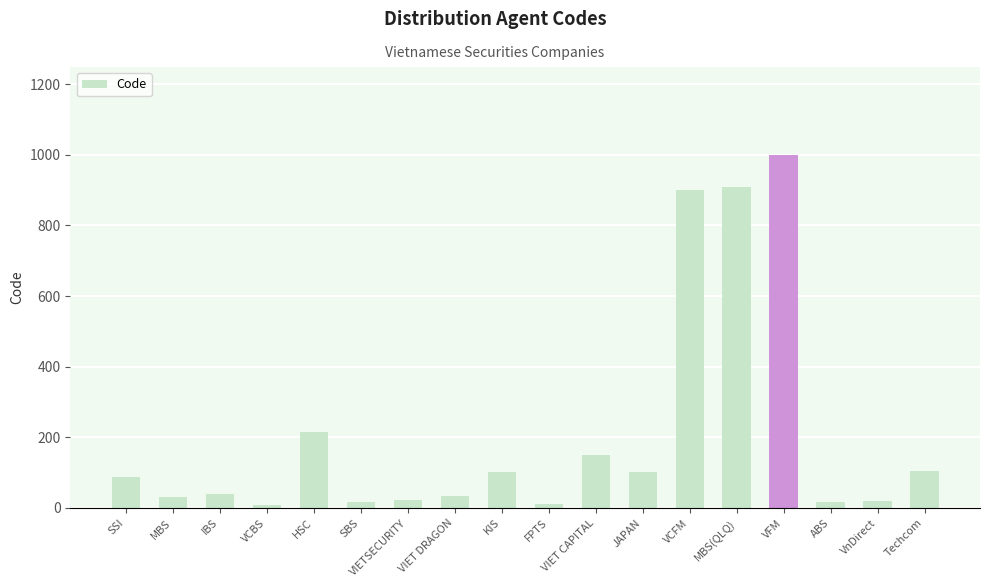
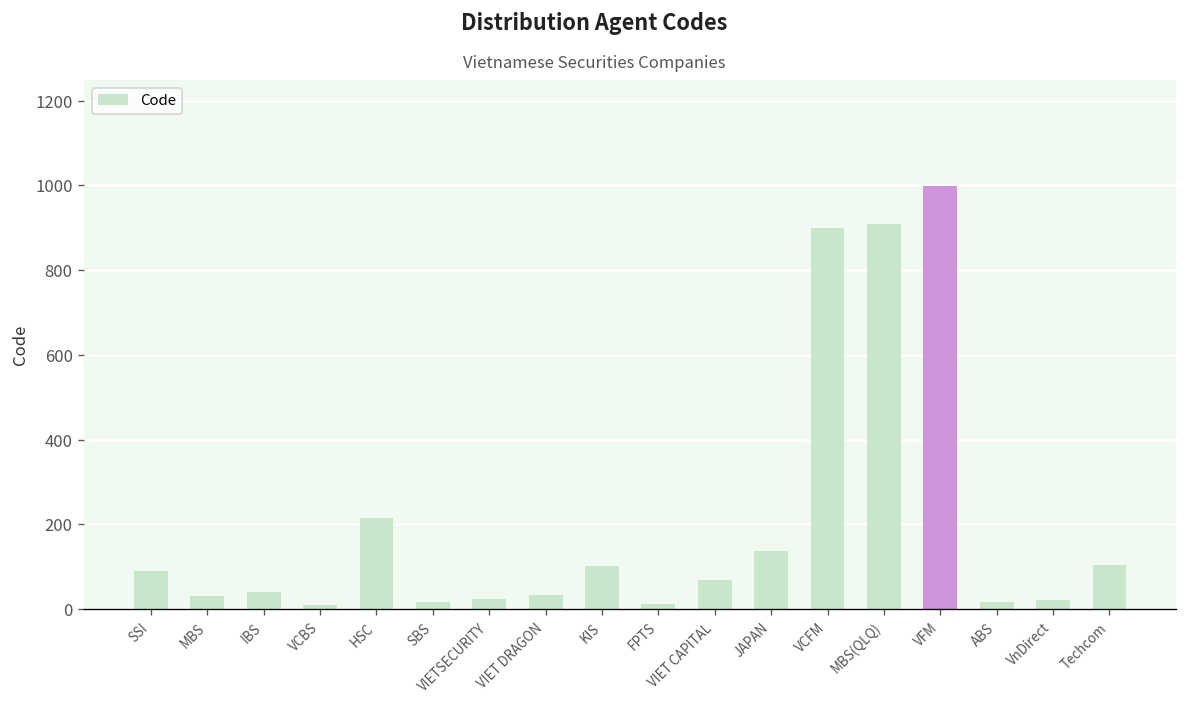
  {
    "SSI": 90,
    "MBS": 30,
    "IBS": 40,
    "VCBS": 10,
    "HSC": 220,
    "SBS": 20,
    "VIETSECURITY": 20,
    "VIET DRAGON": 30,
    "KIS": 100,
    "FPTS": 10,
-   "VIET CAPITAL": 150,
-   "JAPAN": 100,
+   "VIET CAPITAL": 70,
+   "JAPAN": 140,
    "VCFM": 900,
    "MBS(QLQ)": 910,
    "VFM": 1000,
    "ABS": 20,
    "VnDirect": 20,
    "Techcom": 110
  }
